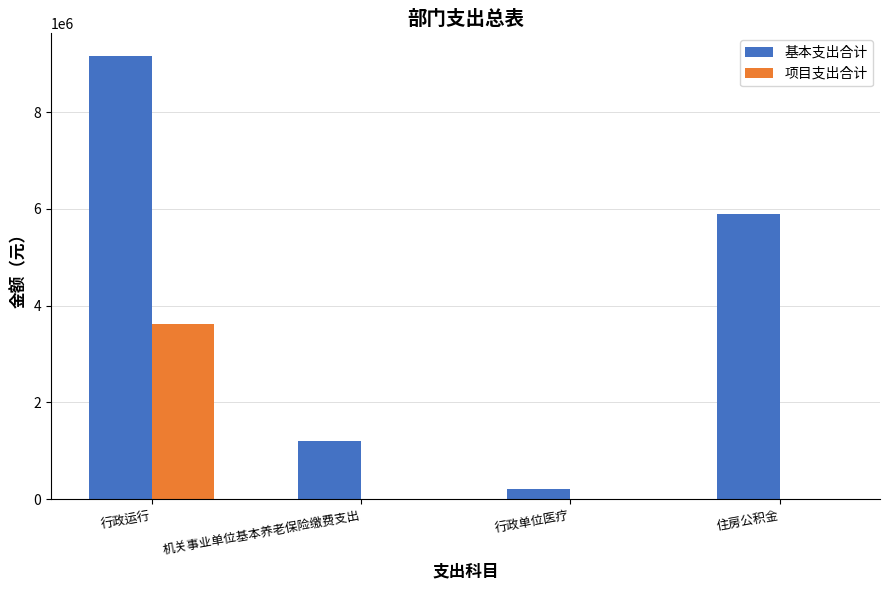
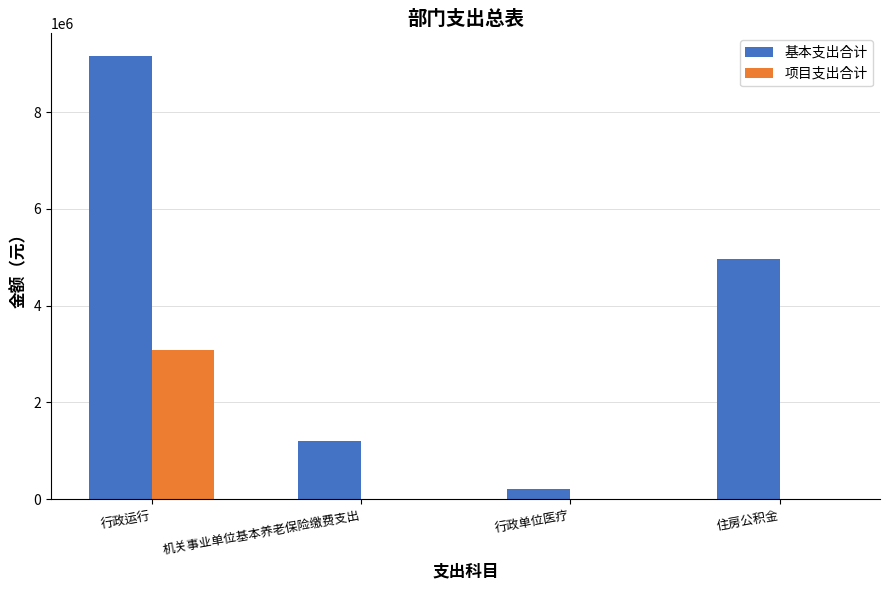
  {
    "基本支出合计": {
      "行政运行": 9200000,
      "机关事业单位基本养老保险缴费支出": 1200000,
      "行政单位医疗": 200000,
-     "住房公积金": 5900000
+     "住房公积金": 5000000
    },
    "项目支出合计": {
-     "行政运行": 3600000,
+     "行政运行": 3100000,
      "机关事业单位基本养老保险缴费支出": 0,
      "行政单位医疗": 0,
      "住房公积金": 0
    }
  }
